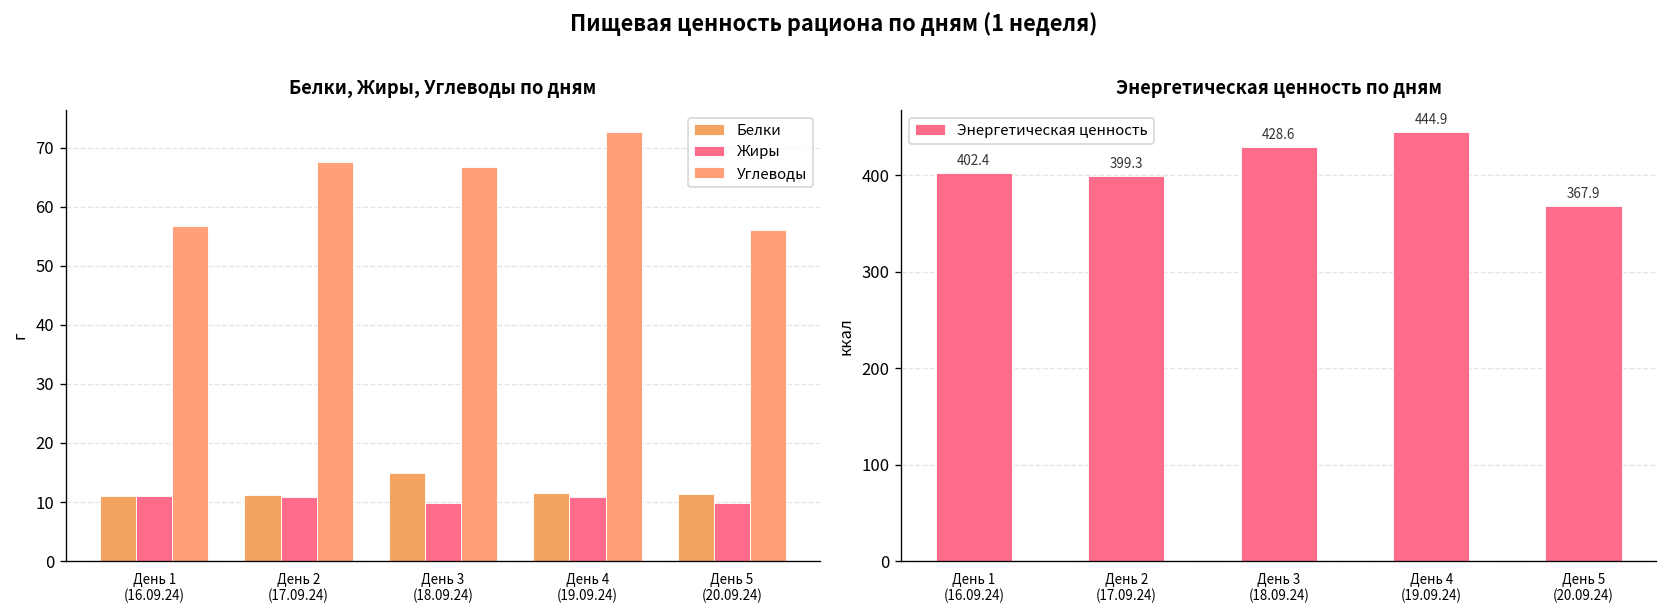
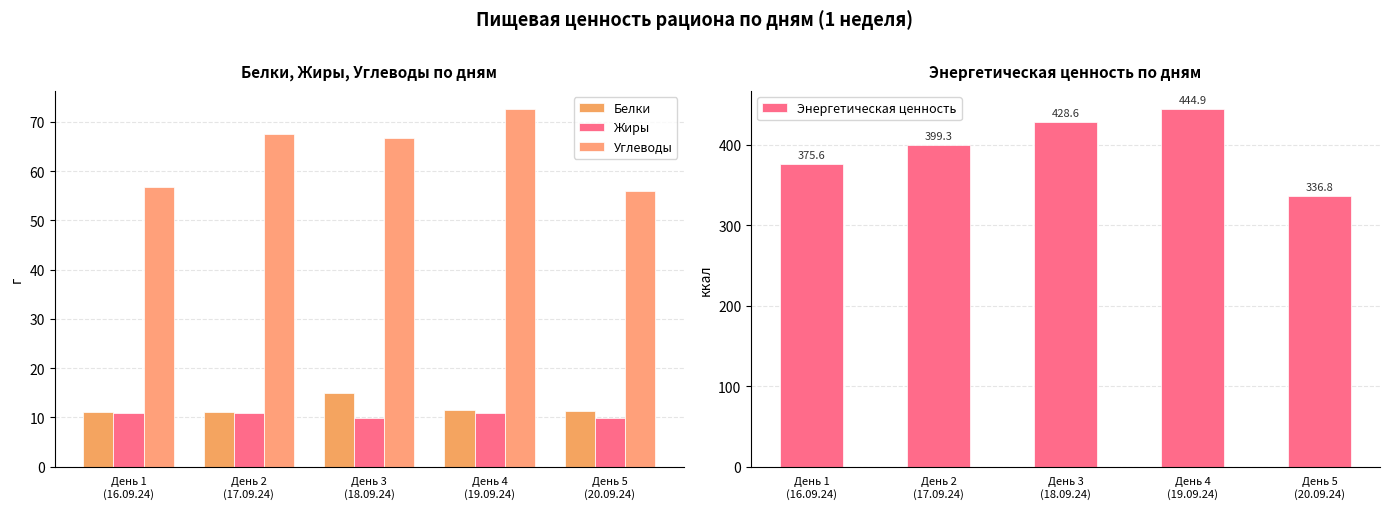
  {
    "Энергетическая ценность по дням": {
-     "День 1 (16.09.24)": 402.4,
+     "День 1 (16.09.24)": 375.6,
      "День 2 (17.09.24)": 399.3,
      "День 3 (18.09.24)": 428.6,
      "День 4 (19.09.24)": 444.9,
-     "День 5 (20.09.24)": 367.9
+     "День 5 (20.09.24)": 336.8
    }
  }
